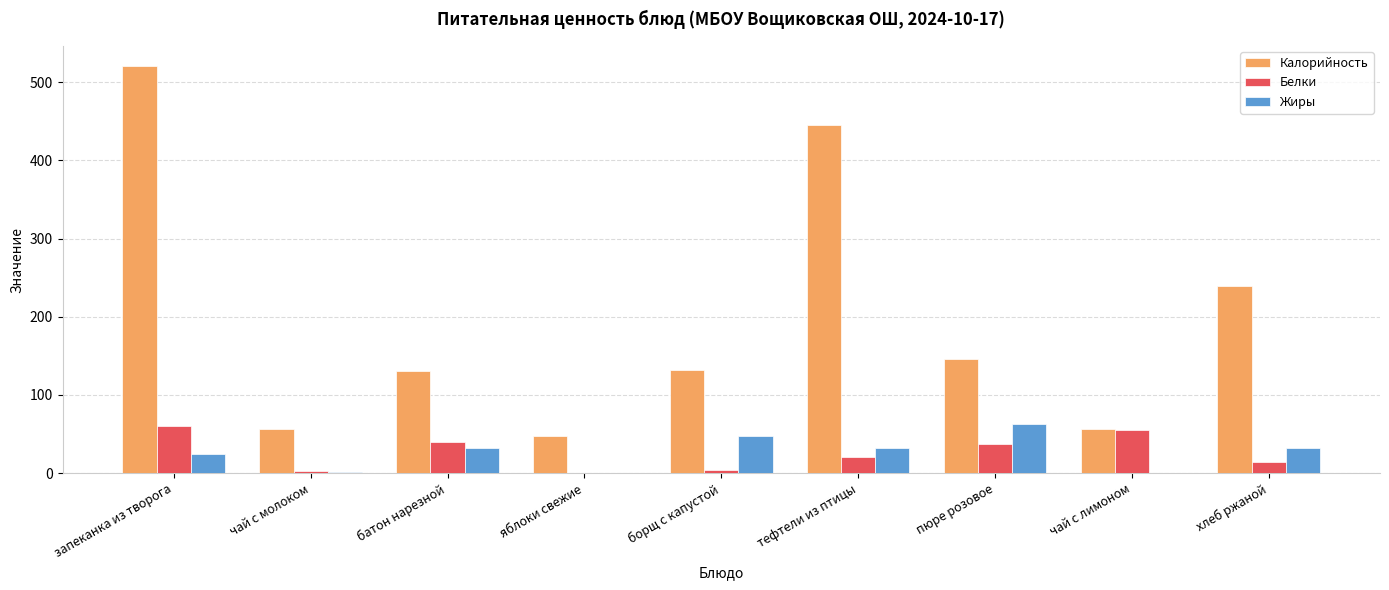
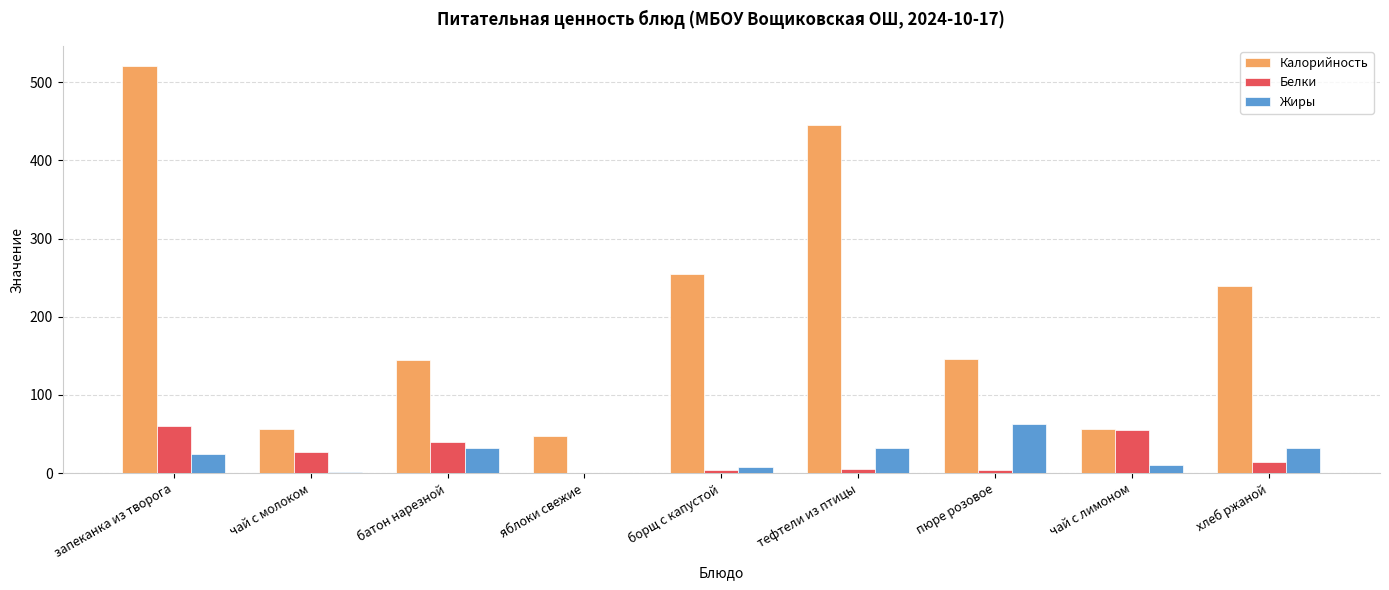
  {
    "Калорийность": {
      "запеканка из творога": 520,
      "чай с молоком": 60,
-     "батон нарезной": 130,
+     "батон нарезной": 140,
      "яблоки свежие": 50,
-     "борщ с капустой": 130,
+     "борщ с капустой": 250,
      "тефтели из птицы": 450,
      "пюре розовое": 150,
      "чай с лимоном": 60,
      "хлеб ржаной": 240
    },
    "Белки": {
      "запеканка из творога": 60,
-     "чай с молоком": 0,
+     "чай с молоком": 30,
      "батон нарезной": 40,
      "яблоки свежие": 0,
      "борщ с капустой": 0,
-     "тефтели из птицы": 20,
-     "пюре розовое": 40,
+     "тефтели из птицы": 10,
+     "пюре розовое": 0,
      "чай с лимоном": 60,
      "хлеб ржаной": 10
    },
    "Жиры": {
      "запеканка из творога": 20,
      "батон нарезной": 30,
      "яблоки свежие": 0,
-     "борщ с капустой": 50,
+     "борщ с капустой": 10,
      "тефтели из птицы": 30,
      "пюре розовое": 60,
-     "чай с лимоном": 0,
+     "чай с лимоном": 10,
      "хлеб ржаной": 30
    }
  }
